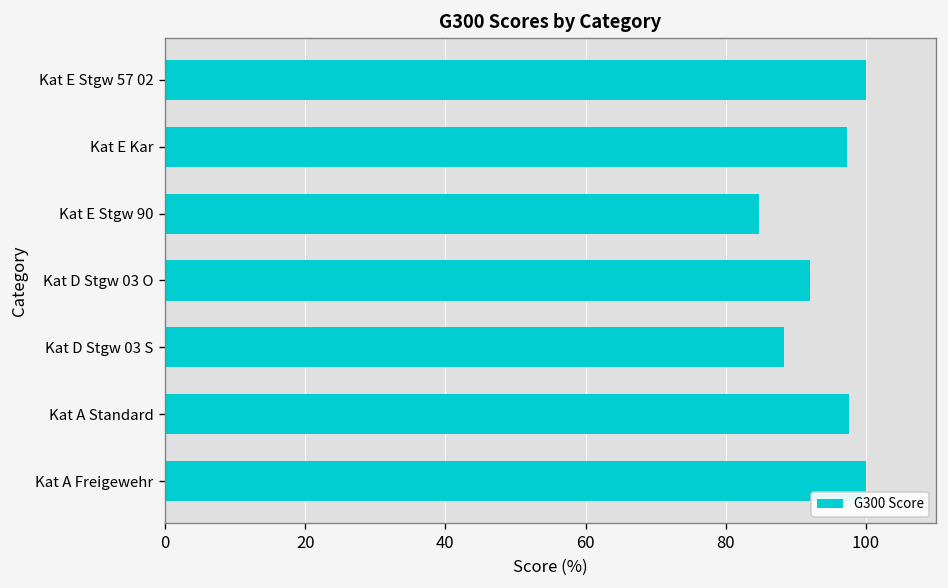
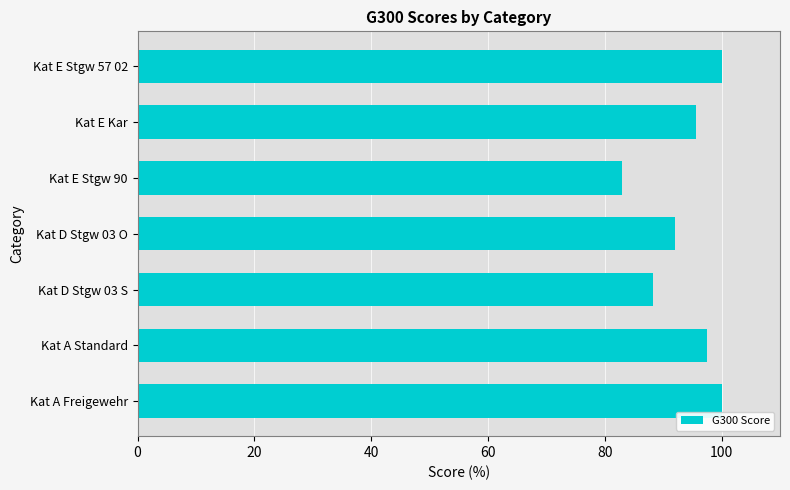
  {
    "Kat E Stgw 57 02": 100,
-   "Kat E Kar": 97,
-   "Kat E Stgw 90": 85,
+   "Kat E Kar": 96,
+   "Kat E Stgw 90": 83,
    "Kat D Stgw 03 O": 92,
    "Kat D Stgw 03 S": 88,
    "Kat A Standard": 98,
    "Kat A Freigewehr": 100
  }
